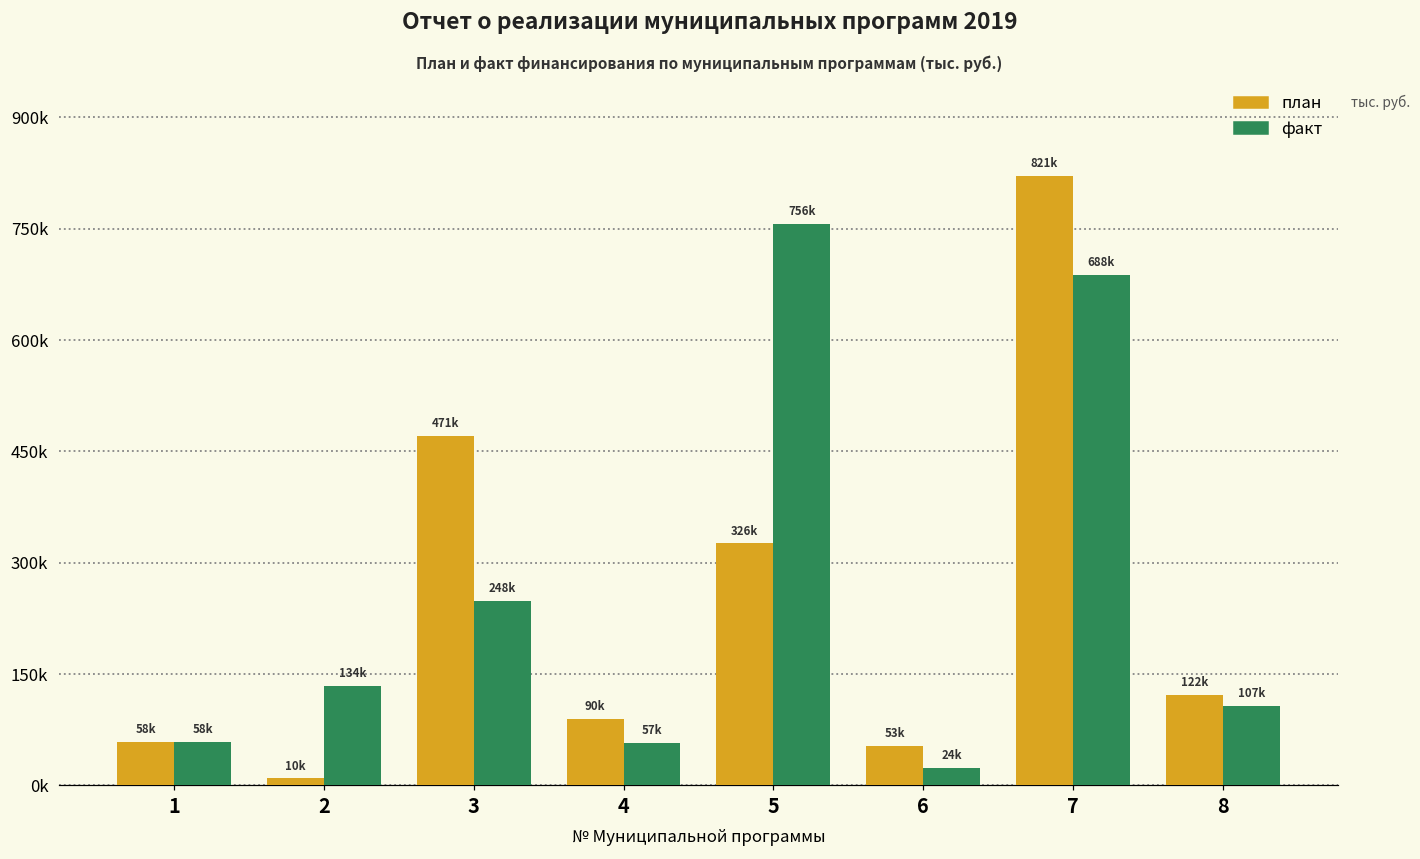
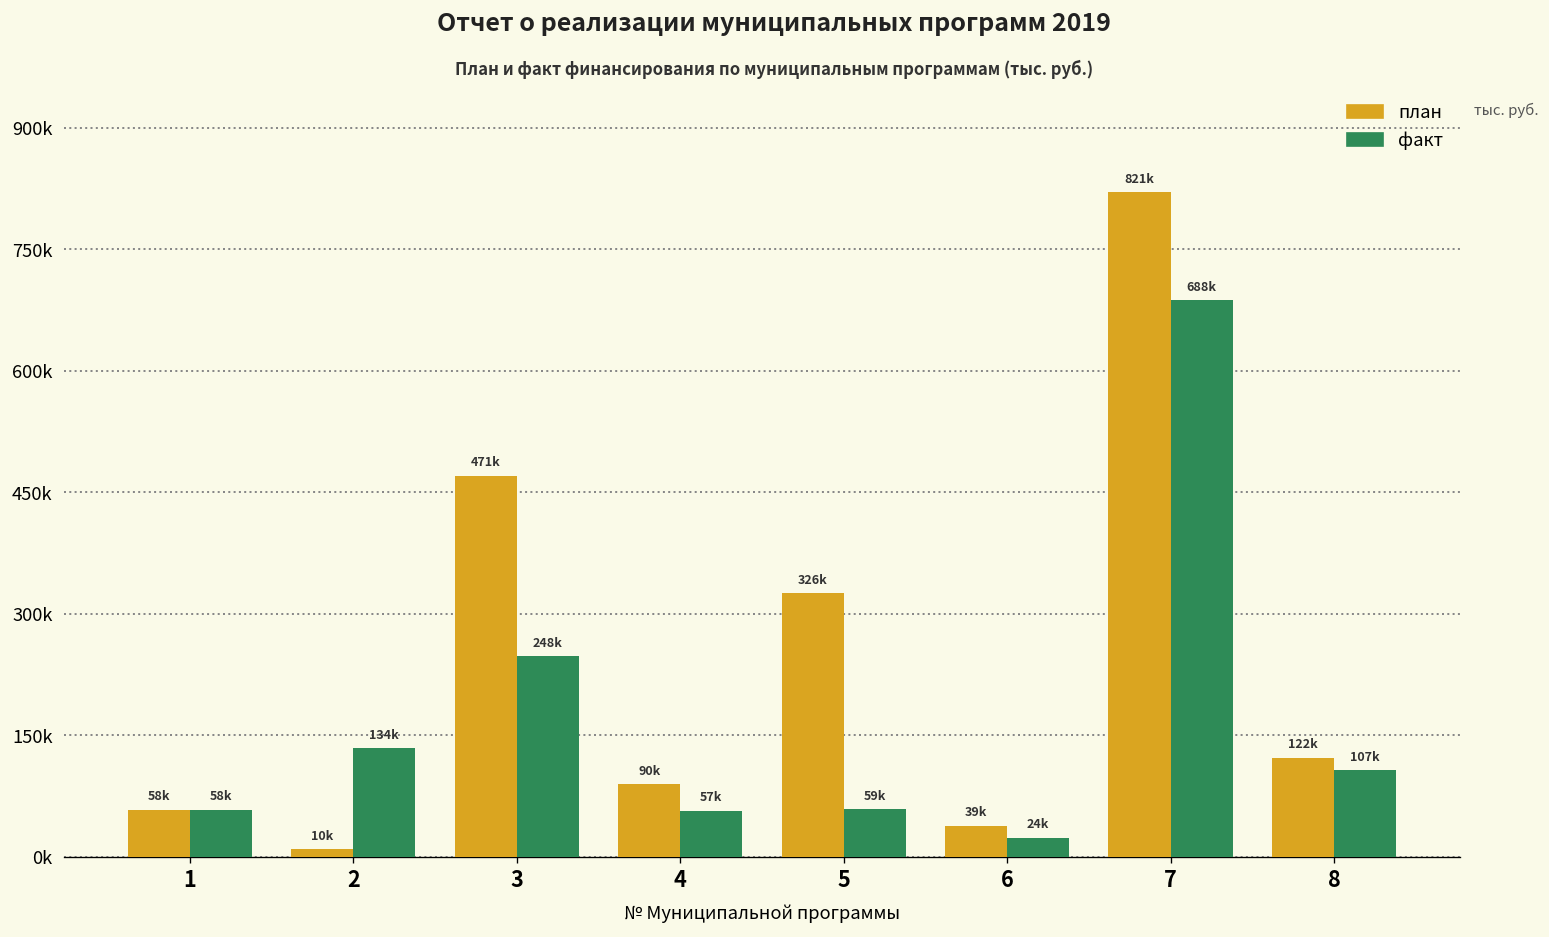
  {
    "план": {
      "1": "58k",
      "2": "10k",
      "3": "471k",
      "4": "90k",
      "5": "326k",
-     "6": "53k",
+     "6": "39k",
      "7": "821k",
      "8": "122k"
    },
    "факт": {
      "1": "58k",
      "2": "134k",
      "3": "248k",
      "4": "57k",
-     "5": "756k",
+     "5": "59k",
      "6": "24k",
      "7": "688k",
      "8": "107k"
    }
  }
